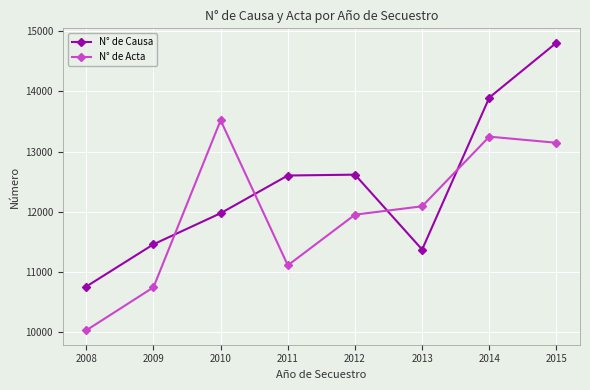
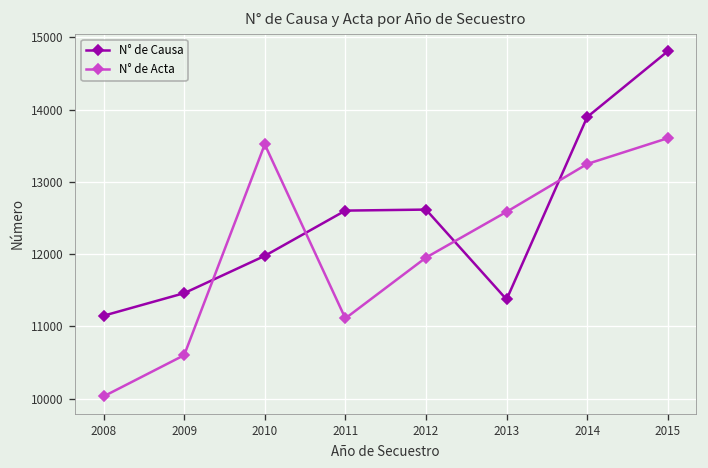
  {
    "N° de Causa": {
-     "2008": 10800,
+     "2008": 11100,
      "2009": 11500,
      "2010": 12000,
      "2011": 12600,
      "2012": 12600,
      "2013": 11400,
      "2014": 13900,
      "2015": 14800
    },
    "N° de Acta": {
      "2008": 10000,
-     "2009": 10700,
+     "2009": 10600,
      "2010": 13500,
      "2011": 11100,
      "2012": 12000,
-     "2013": 12100,
+     "2013": 12600,
      "2014": 13200,
-     "2015": 13100
+     "2015": 13600
    }
  }
